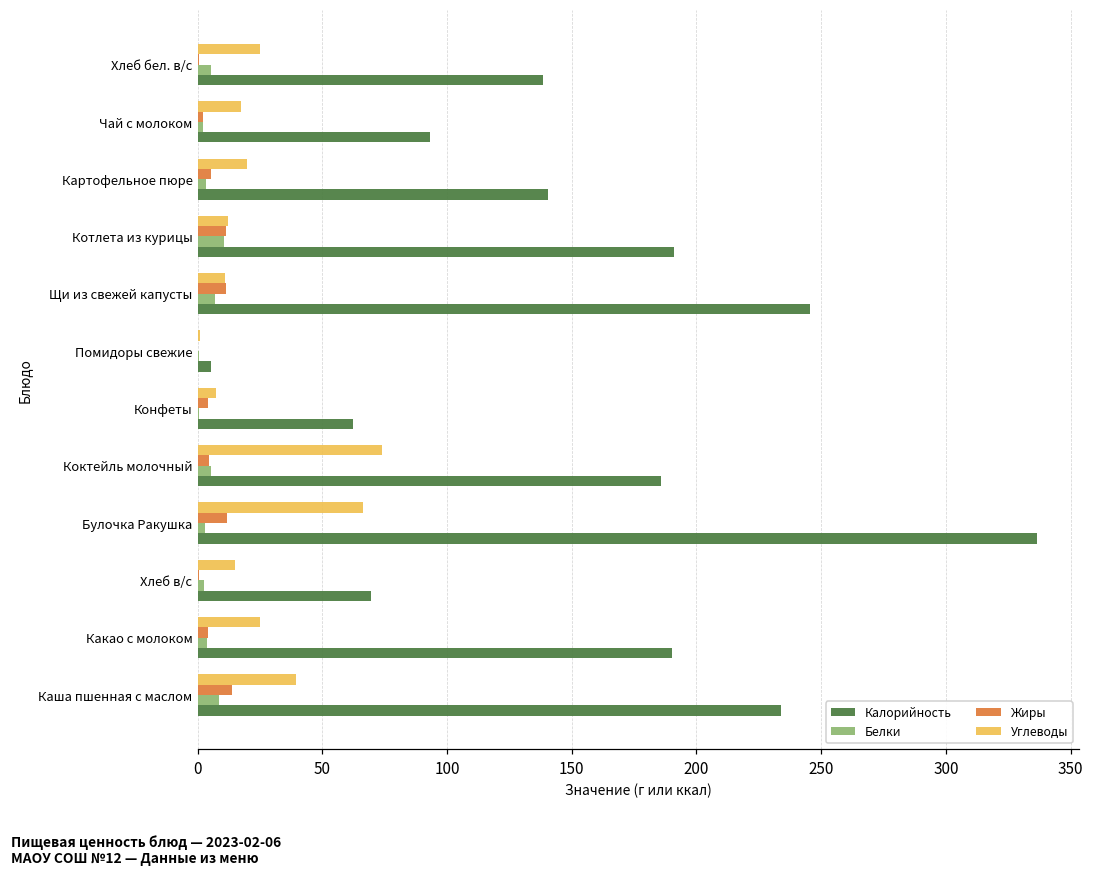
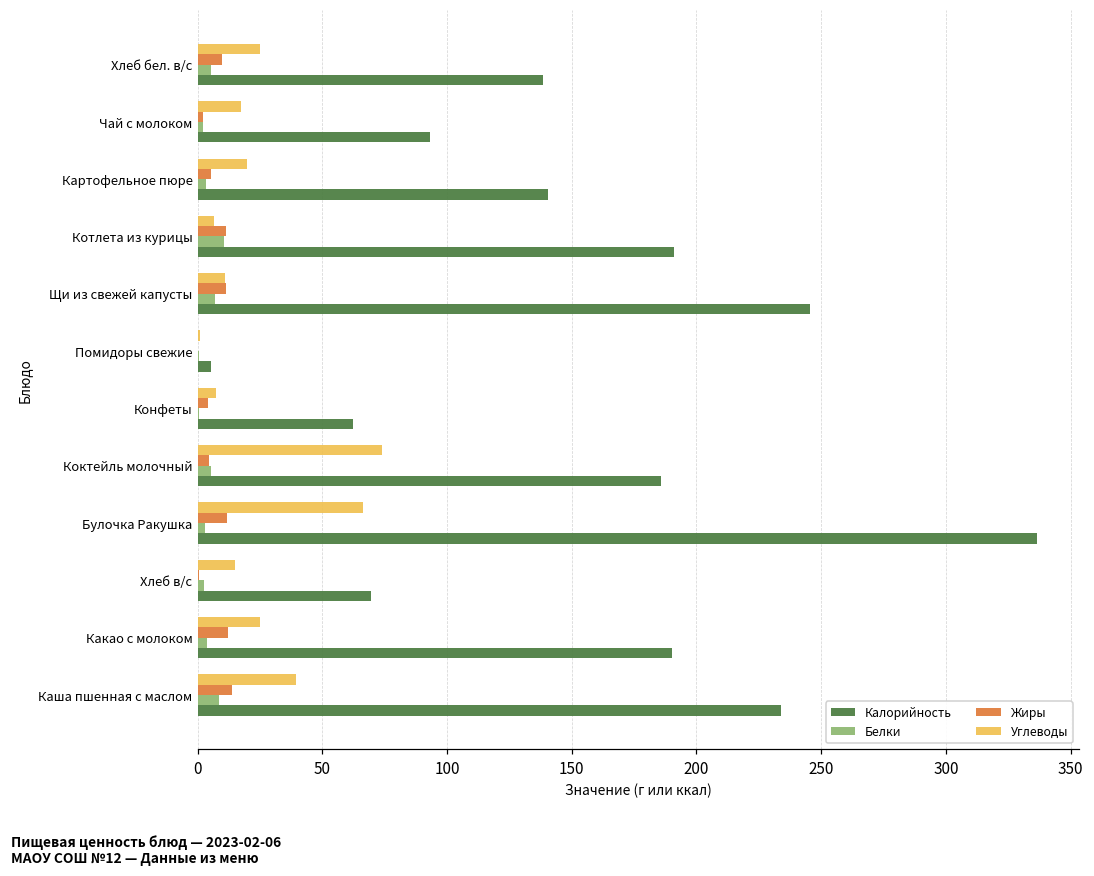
  {
    "Калорийность": {
      "Хлеб бел. в/с": 139,
      "Чай с молоком": 93,
      "Картофельное пюре": 141,
      "Котлета из курицы": 191,
      "Щи из свежей капусты": 246,
      "Помидоры свежие": 5,
      "Конфеты": 62,
      "Коктейль молочный": 186,
      "Булочка Ракушка": 337,
      "Хлеб в/с": 69,
      "Какао с молоком": 190,
      "Каша пшенная с маслом": 234
    },
    "Белки": {
      "Хлеб бел. в/с": 5,
      "Чай с молоком": 2,
      "Картофельное пюре": 3,
      "Котлета из курицы": 10,
      "Щи из свежей капусты": 7,
      "Коктейль молочный": 5,
      "Булочка Ракушка": 3,
      "Хлеб в/с": 3,
      "Какао с молоком": 4,
      "Каша пшенная с маслом": 8
    },
    "Жиры": {
-     "Хлеб бел. в/с": 1,
+     "Хлеб бел. в/с": 10,
      "Чай с молоком": 2,
      "Картофельное пюре": 5,
      "Котлета из курицы": 11,
      "Щи из свежей капусты": 11,
      "Конфеты": 4,
      "Коктейль молочный": 5,
      "Булочка Ракушка": 12,
-     "Какао с молоком": 4,
+     "Какао с молоком": 12,
      "Каша пшенная с маслом": 14
    },
    "Углеводы": {
      "Хлеб бел. в/с": 25,
      "Чай с молоком": 17,
      "Картофельное пюре": 20,
-     "Котлета из курицы": 12,
+     "Котлета из курицы": 7,
      "Щи из свежей капусты": 11,
      "Конфеты": 7,
      "Коктейль молочный": 74,
      "Булочка Ракушка": 66,
      "Хлеб в/с": 15,
      "Какао с молоком": 25,
      "Каша пшенная с маслом": 39
    }
  }
